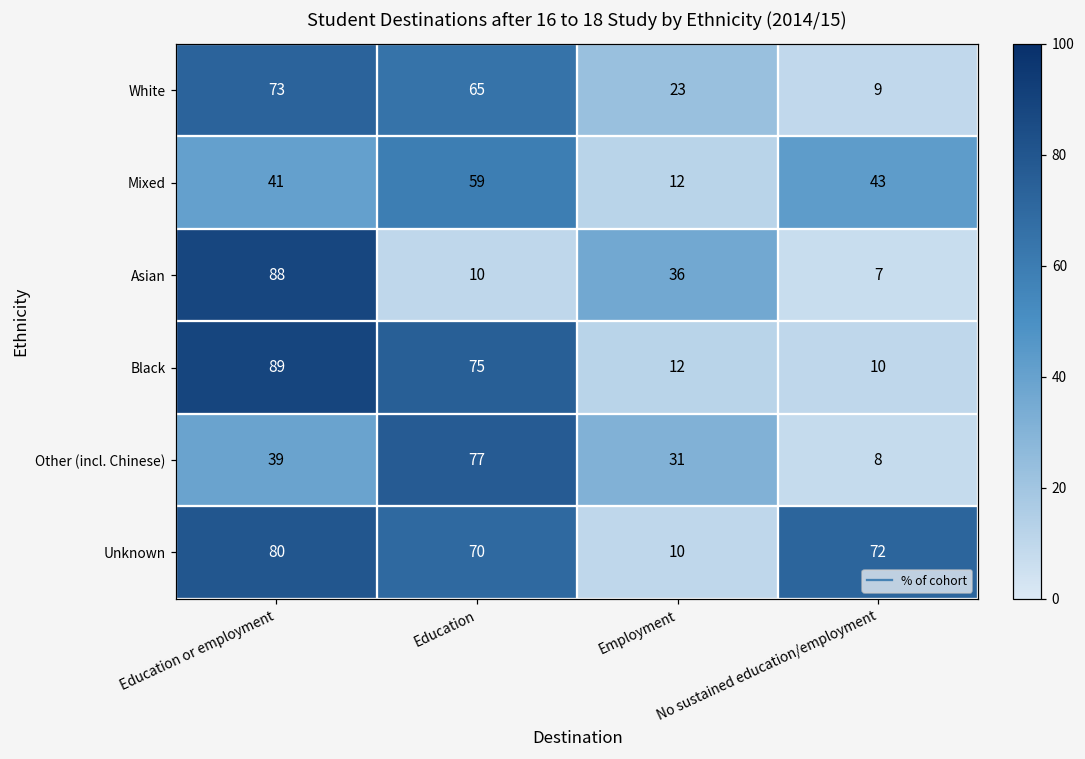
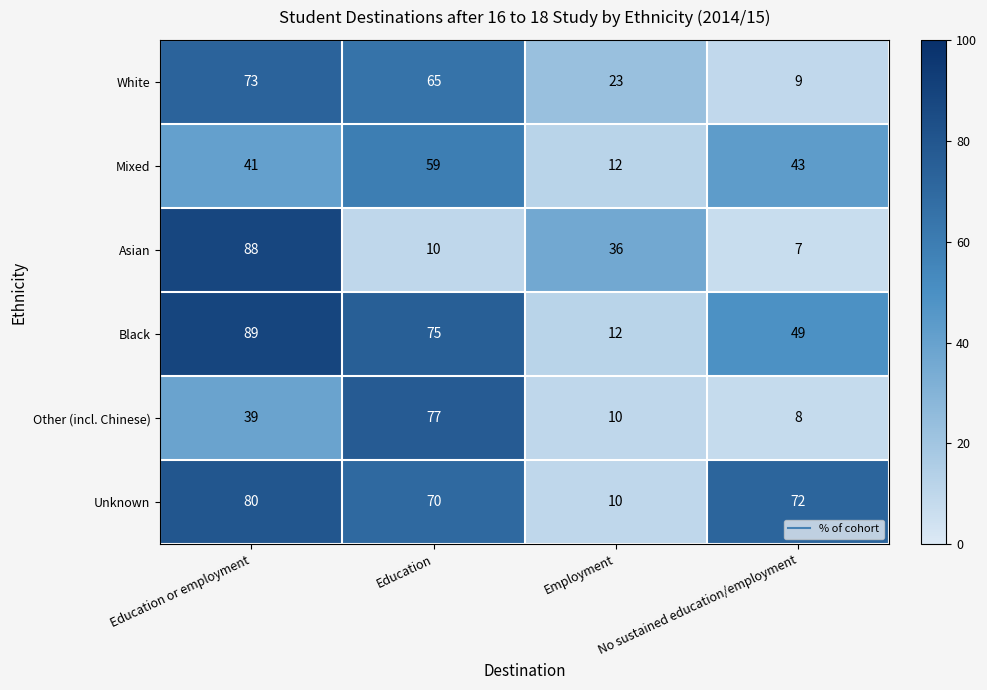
  {
    "White": {
      "Education or employment": 73,
      "Education": 65,
      "Employment": 23,
      "No sustained education/employment": 9
    },
    "Mixed": {
      "Education or employment": 41,
      "Education": 59,
      "Employment": 12,
      "No sustained education/employment": 43
    },
    "Asian": {
      "Education or employment": 88,
      "Education": 10,
      "Employment": 36,
      "No sustained education/employment": 7
    },
    "Black": {
      "Education or employment": 89,
      "Education": 75,
      "Employment": 12,
-     "No sustained education/employment": 10
+     "No sustained education/employment": 49
    },
    "Other (incl. Chinese)": {
      "Education or employment": 39,
      "Education": 77,
-     "Employment": 31,
+     "Employment": 10,
      "No sustained education/employment": 8
    },
    "Unknown": {
      "Education or employment": 80,
      "Education": 70,
      "Employment": 10,
      "No sustained education/employment": 72
    }
  }
